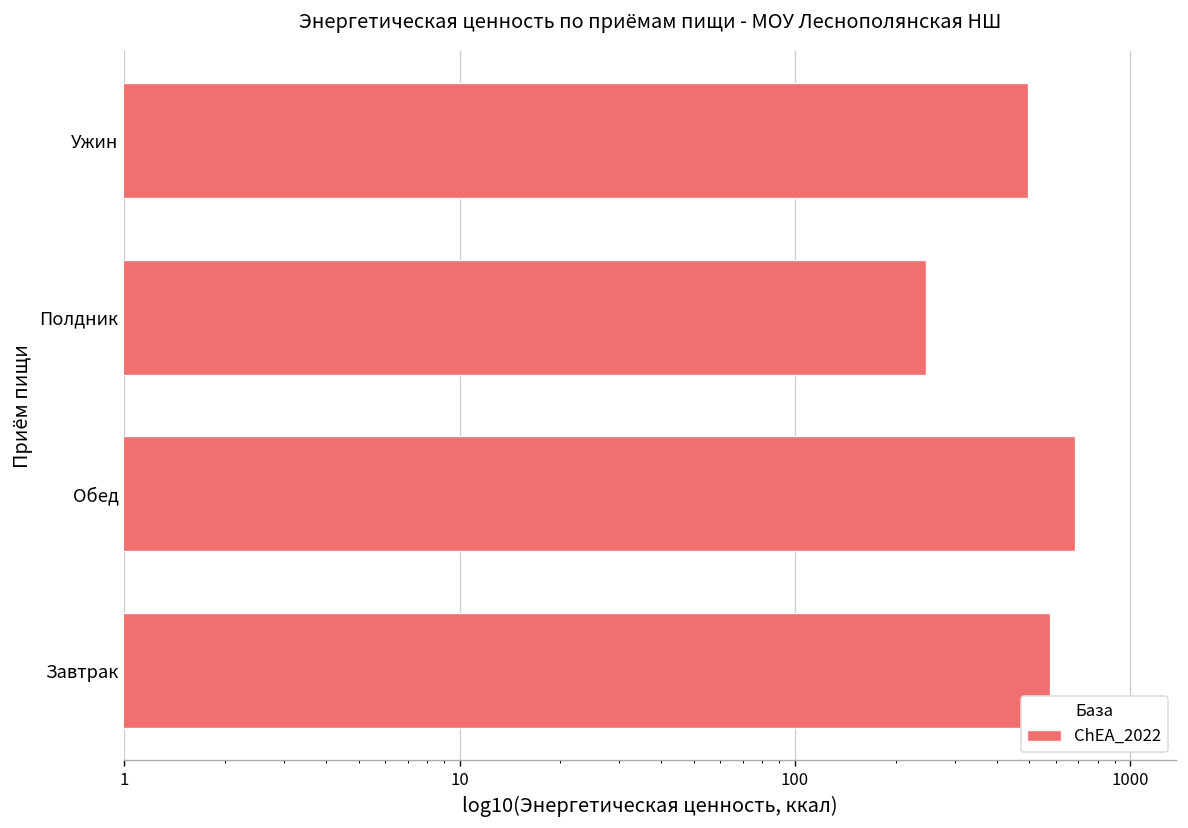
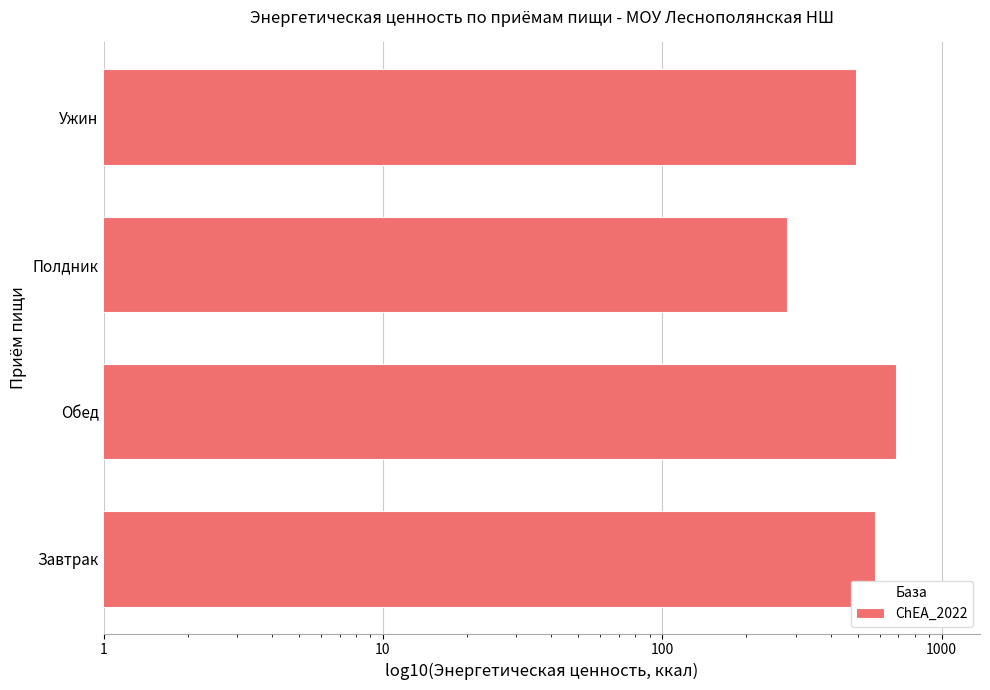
  {
    "Ужин": 500,
-   "Полдник": 250,
+   "Полдник": 280,
    "Обед": 690,
    "Завтрак": 580
  }
